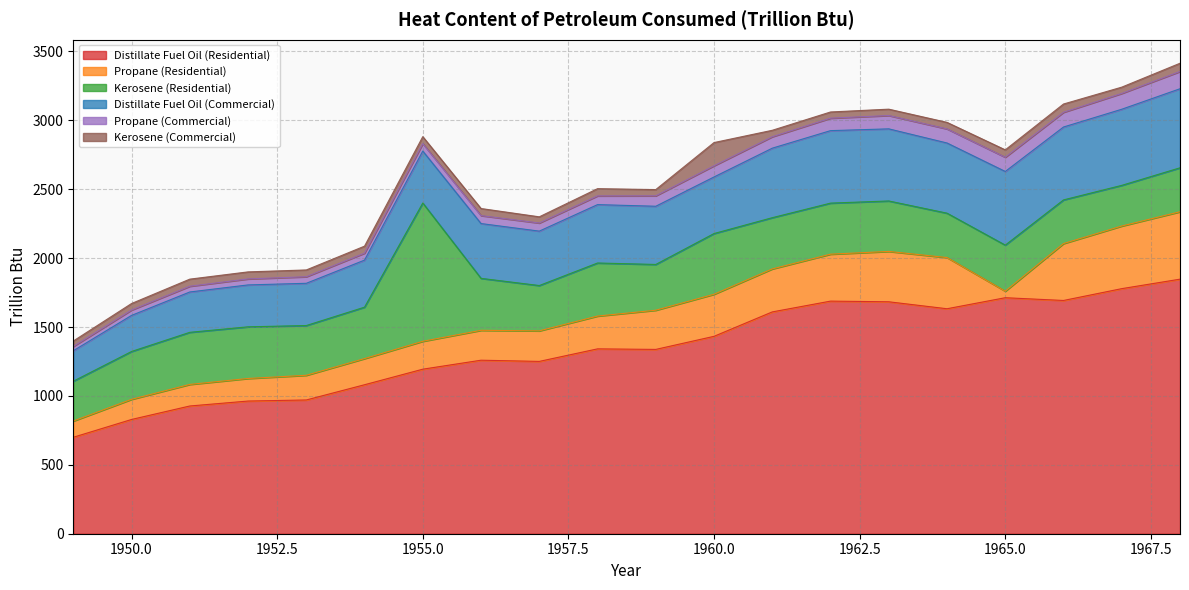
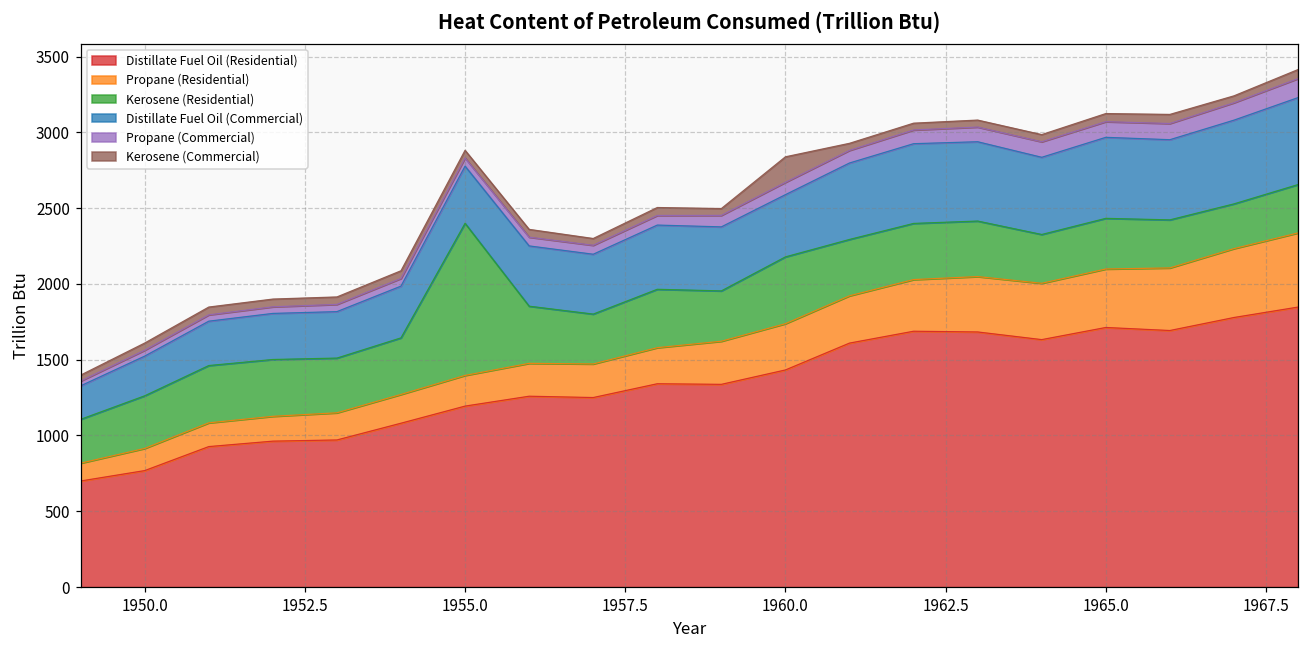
  {
    "Distillate Fuel Oil (Residential)": {
-     "1950.0": 830,
+     "1950.0": 770,
      "1955.0": 1190,
      "1960.0": 1430,
      "1965.0": 1710
    },
    "Propane (Residential)": {
      "1950.0": 150,
      "1955.0": 200,
      "1960.0": 310,
-     "1965.0": 50
+     "1965.0": 390
    },
    "Kerosene (Residential)": {
      "1950.0": 350,
      "1955.0": 1000,
      "1960.0": 440,
      "1965.0": 330
    },
    "Distillate Fuel Oil (Commercial)": {
      "1950.0": 260,
      "1955.0": 380,
      "1960.0": 410,
      "1965.0": 530
    },
    "Propane (Commercial)": {
      "1950.0": 40,
      "1955.0": 50,
      "1960.0": 80,
      "1965.0": 100
    },
    "Kerosene (Commercial)": {
      "1950.0": 50,
      "1955.0": 50,
      "1960.0": 170,
      "1965.0": 50
    }
  }
